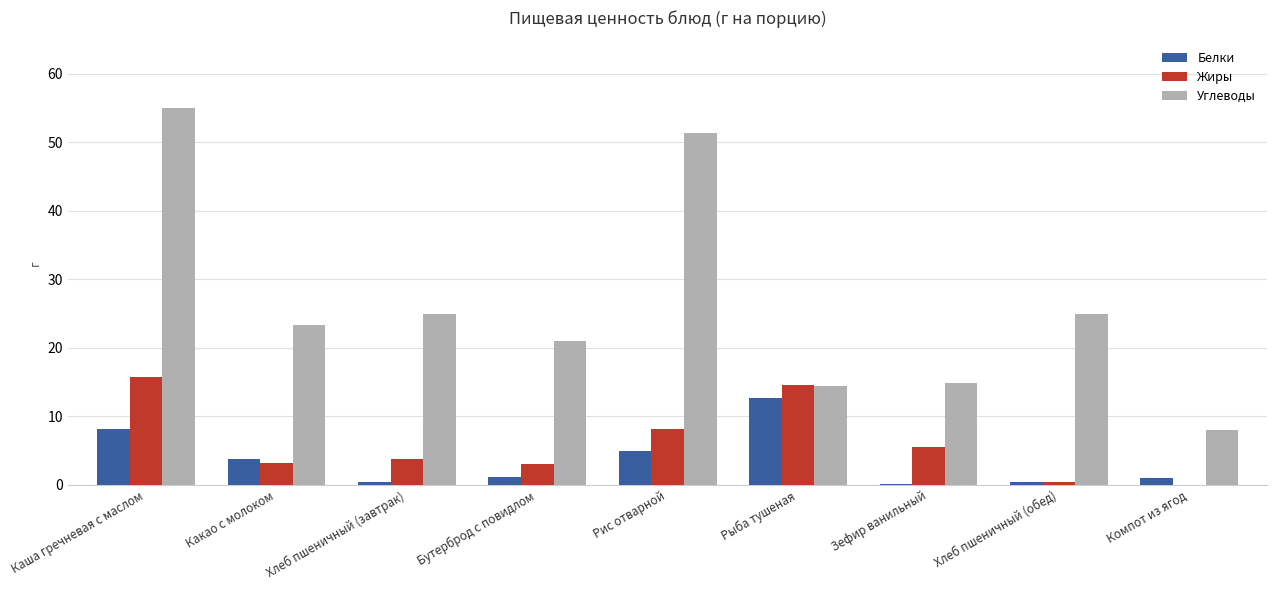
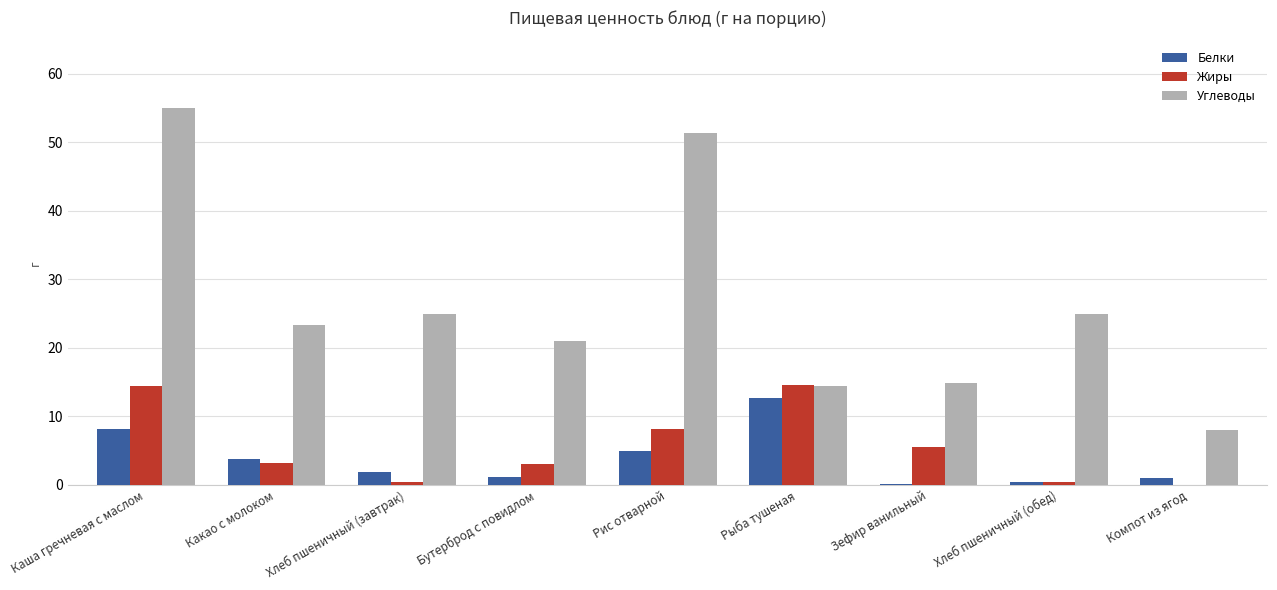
  {
    "Белки": {
      "Каша гречневая с маслом": 8,
      "Какао с молоком": 4,
-     "Хлеб пшеничный (завтрак)": 0,
+     "Хлеб пшеничный (завтрак)": 2,
      "Бутерброд с повидлом": 1,
      "Рис отварной": 5,
      "Рыба тушеная": 13,
      "Хлеб пшеничный (обед)": 0,
      "Компот из ягод": 1
    },
    "Жиры": {
-     "Каша гречневая с маслом": 16,
+     "Каша гречневая с маслом": 14,
      "Какао с молоком": 3,
-     "Хлеб пшеничный (завтрак)": 4,
+     "Хлеб пшеничный (завтрак)": 0,
      "Бутерброд с повидлом": 3,
      "Рис отварной": 8,
      "Рыба тушеная": 15,
      "Зефир ванильный": 6,
      "Хлеб пшеничный (обед)": 0,
      "Компот из ягод": 0
    },
    "Углеводы": {
      "Каша гречневая с маслом": 55,
      "Какао с молоком": 23,
      "Хлеб пшеничный (завтрак)": 25,
      "Бутерброд с повидлом": 21,
      "Рис отварной": 51,
      "Рыба тушеная": 14,
      "Зефир ванильный": 15,
      "Хлеб пшеничный (обед)": 25,
      "Компот из ягод": 8
    }
  }
